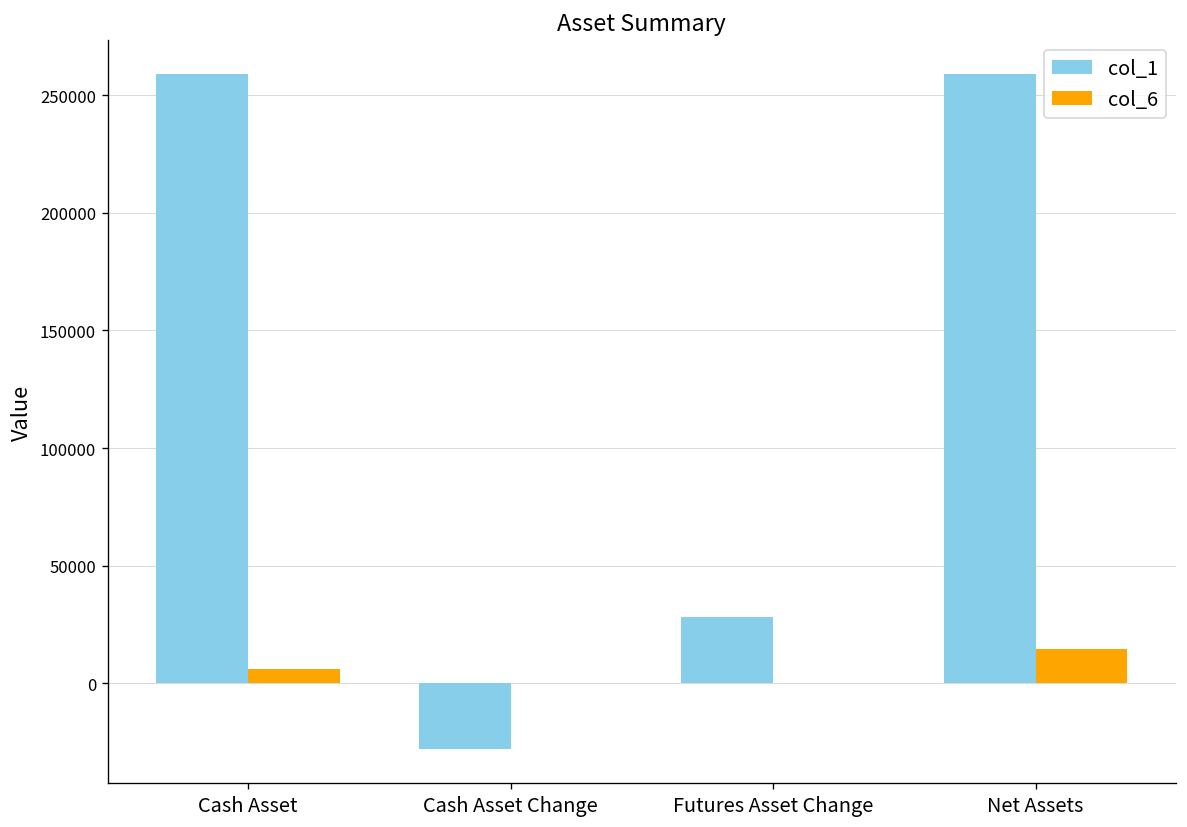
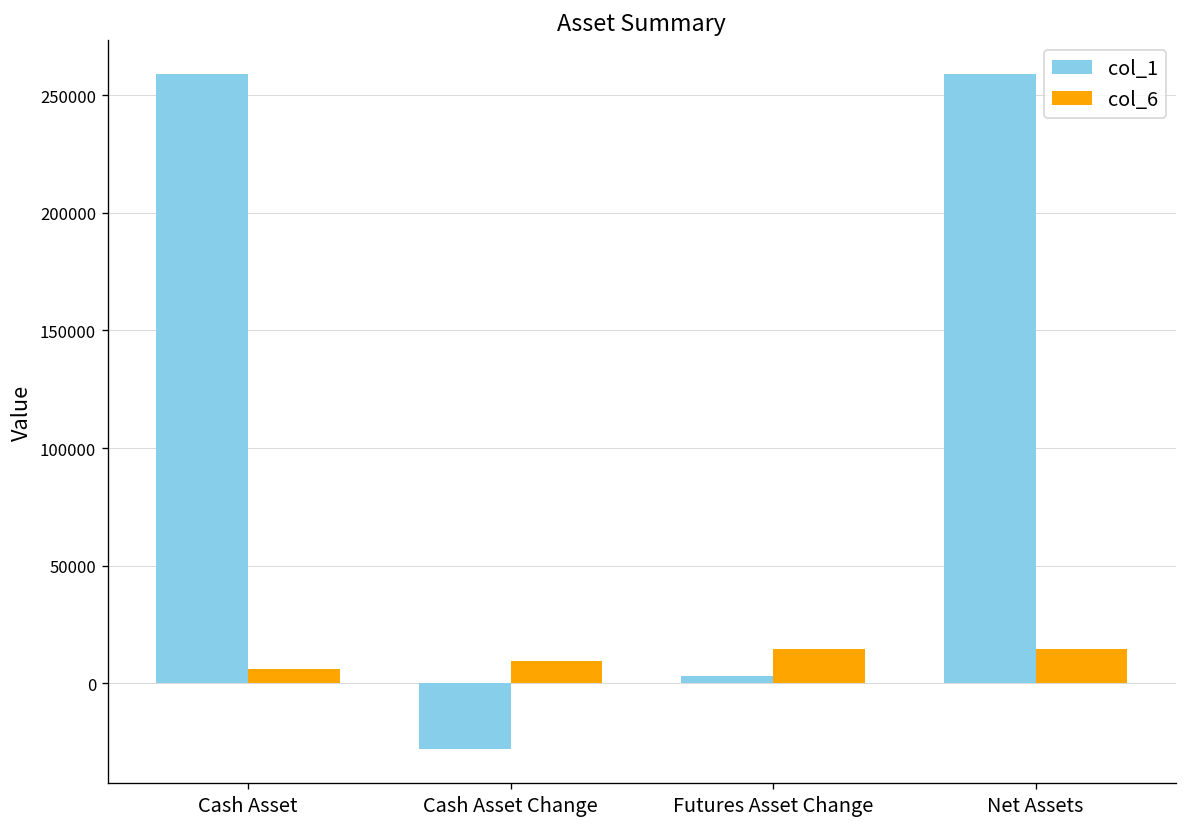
  {
    "col_1": {
      "Cash Asset": 259000,
      "Cash Asset Change": -28000,
-     "Futures Asset Change": 28000,
+     "Futures Asset Change": 3000,
      "Net Assets": 259000
    },
    "col_6": {
      "Cash Asset": 6000,
-     "Cash Asset Change": 0,
-     "Futures Asset Change": 0,
+     "Cash Asset Change": 9000,
+     "Futures Asset Change": 15000,
      "Net Assets": 15000
    }
  }
